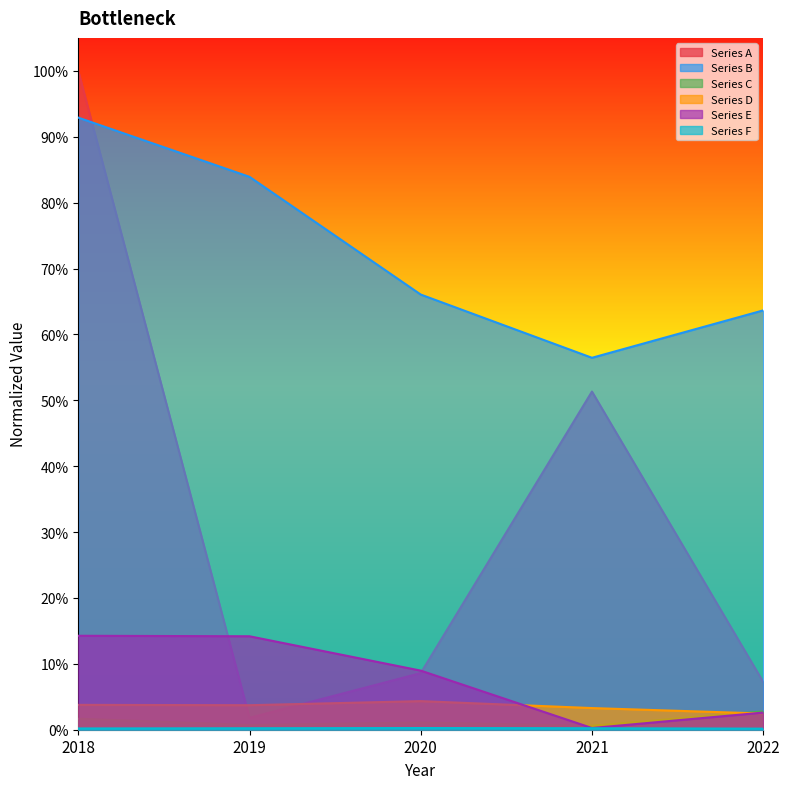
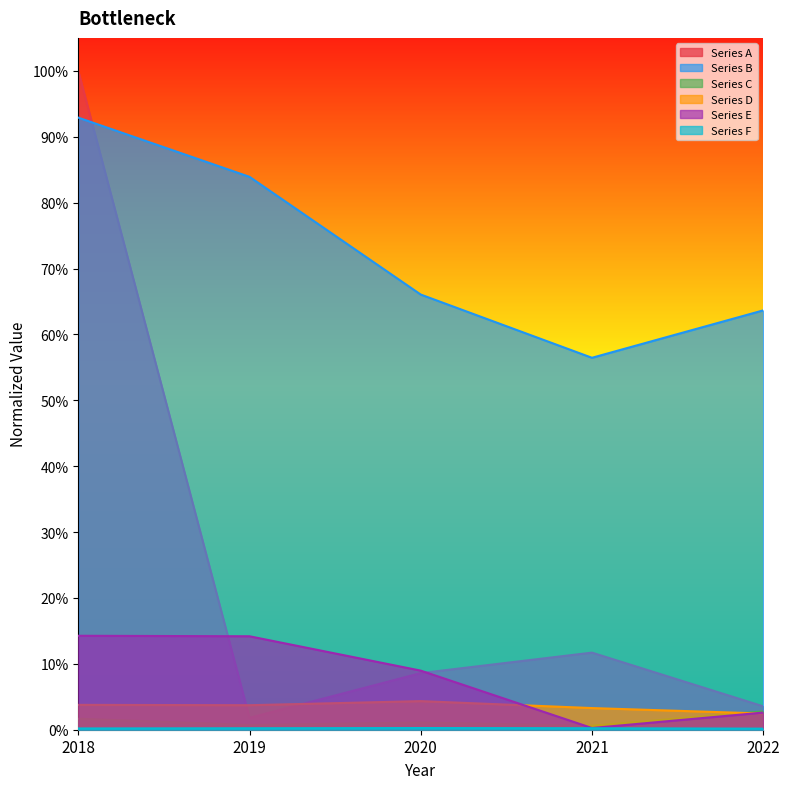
  {
    "Series A": {
      "2018": "100%",
      "2019": "2%",
-     "2021": "51%",
-     "2022": "7%"
+     "2021": "12%",
+     "2022": "4%"
    },
    "Series C": {
      "2018": "2%",
      "2019": "1%",
      "2020": "1%"
    },
    "Series D": {
      "2018": "4%",
      "2019": "4%",
      "2020": "4%",
      "2021": "3%"
    },
    "Series E": {
      "2018": "14%",
      "2019": "14%"
    }
  }
